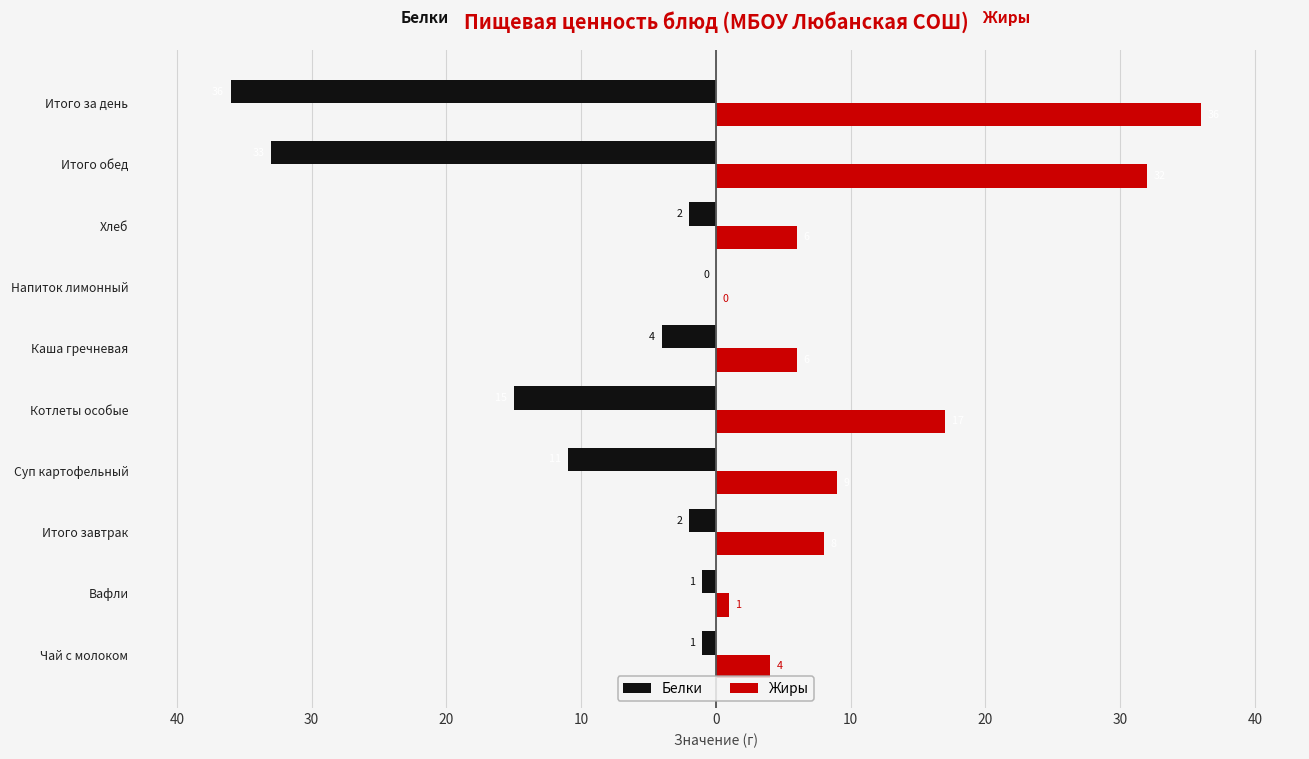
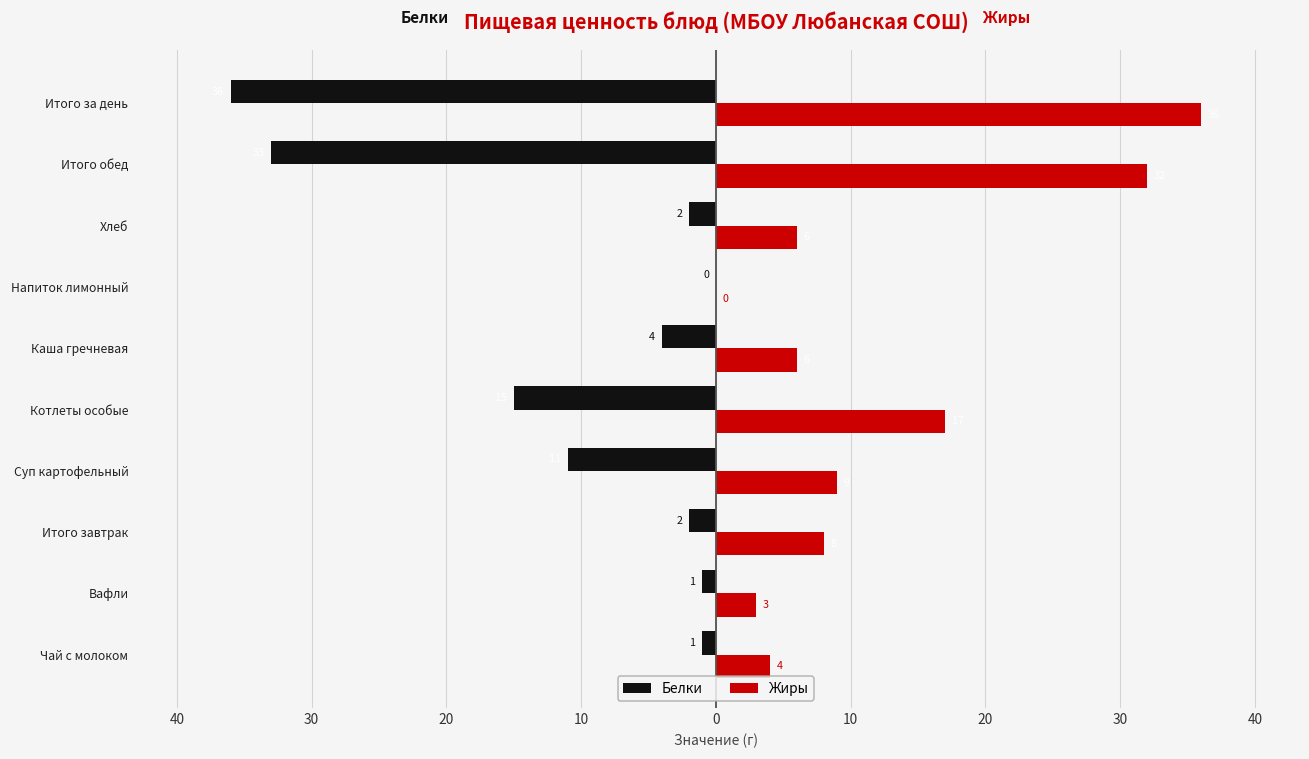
  {
    "Белки": {
      "Напиток лимонный": 0
    },
    "Жиры": {
      "Напиток лимонный": 0,
-     "Вафли": 1,
+     "Вафли": 3,
      "Чай с молоком": 4
    }
  }
